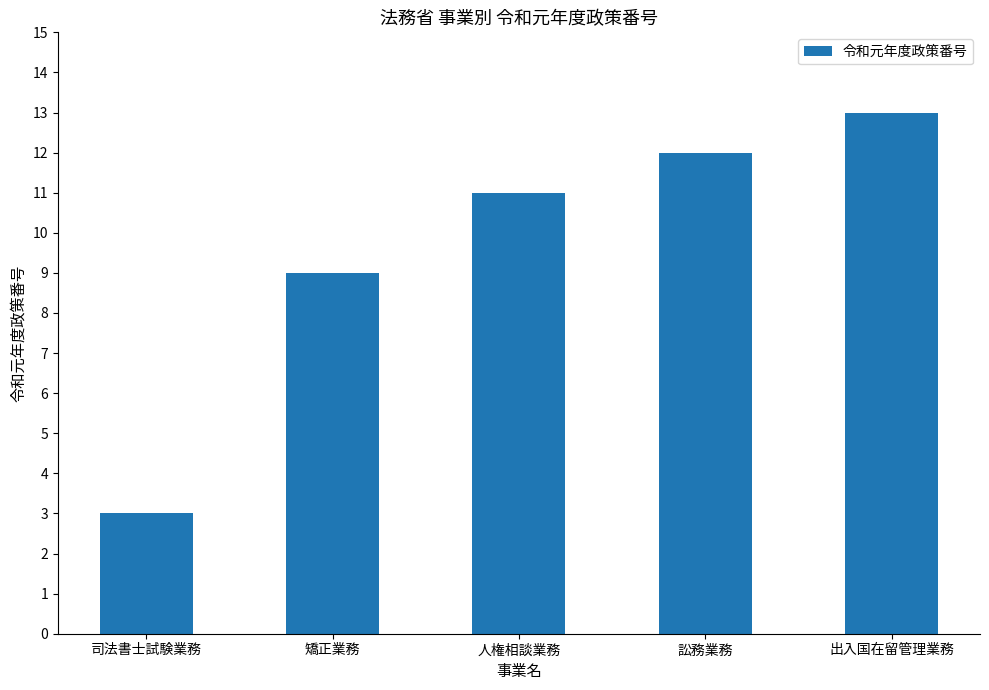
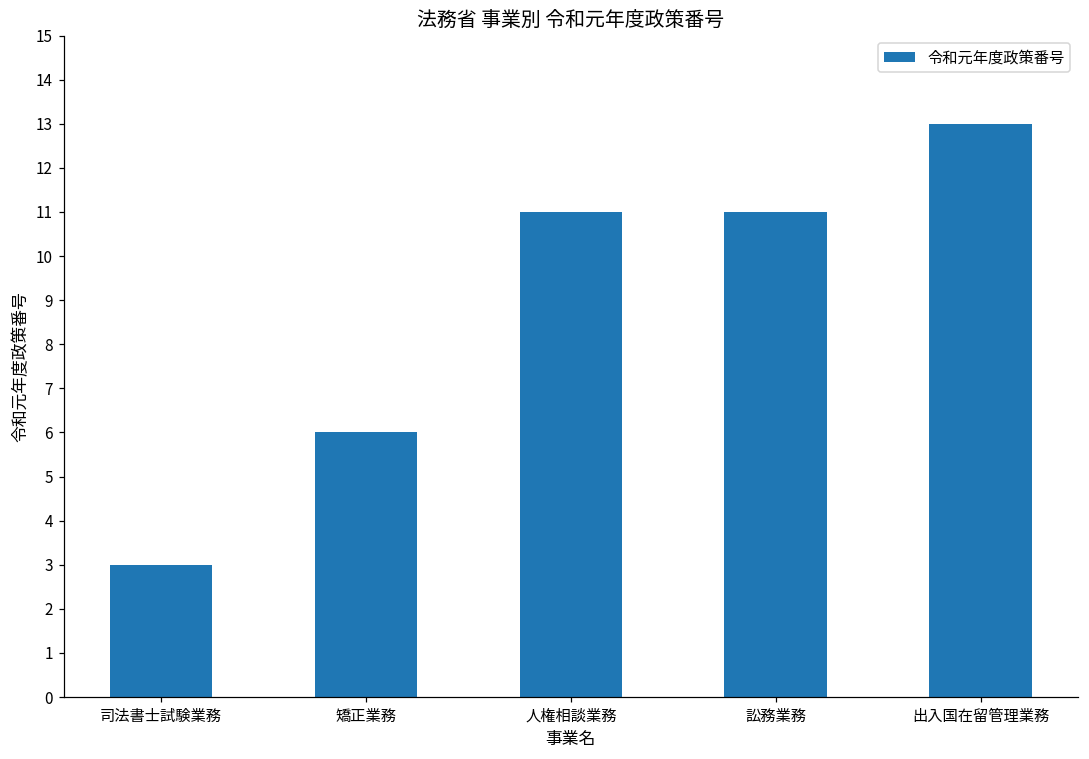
  {
    "司法書士試験業務": 3,
-   "矯正業務": 9,
+   "矯正業務": 6,
    "人権相談業務": 11,
-   "訟務業務": 12,
+   "訟務業務": 11,
    "出入国在留管理業務": 13
  }
